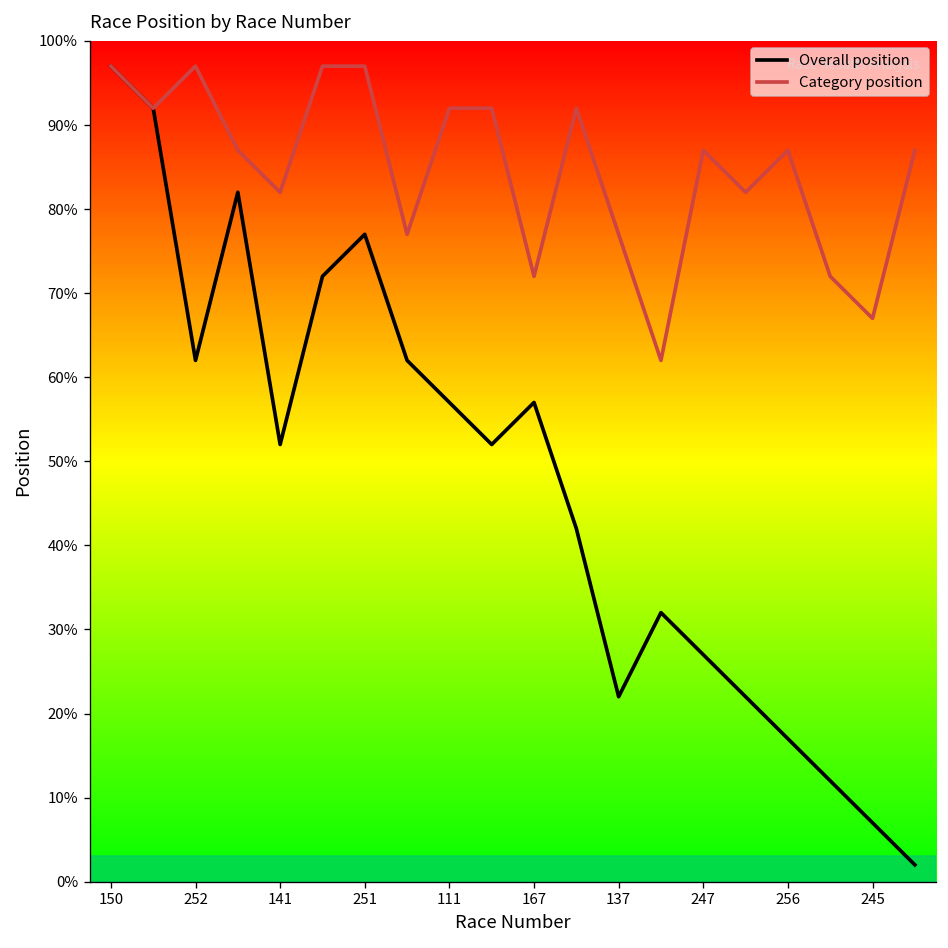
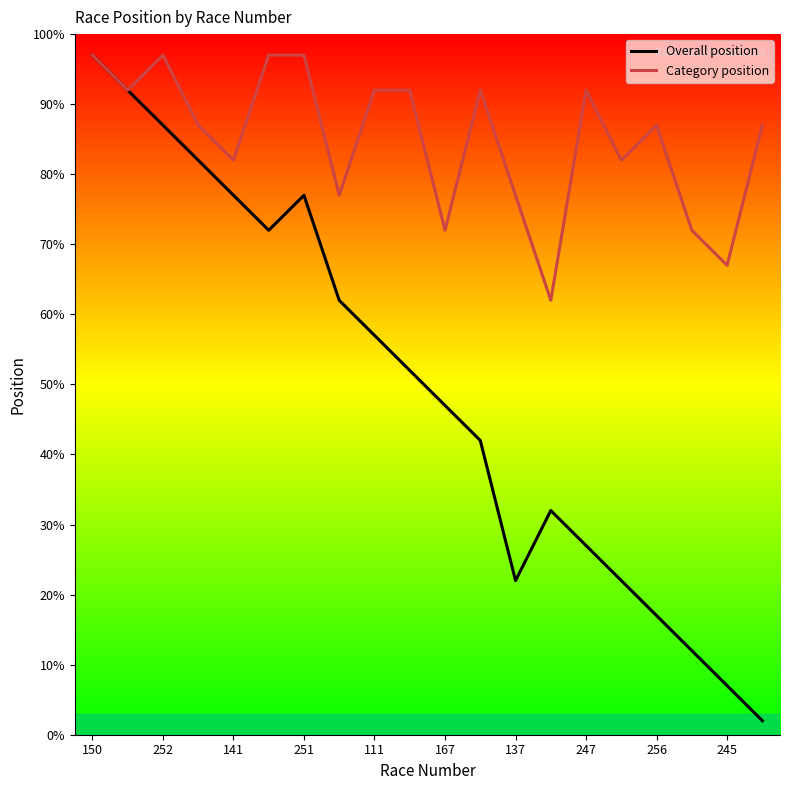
  {
    "Overall position": {
-     "252": "62%",
-     "141": "52%",
+     "252": "87%",
+     "141": "77%",
      "251": "77%",
      "111": "57%",
-     "167": "57%",
+     "167": "47%",
      "137": "22%",
      "247": "27%",
      "256": "17%",
      "245": "7%"
    },
    "Category position": {
      "252": "97%",
      "141": "82%",
      "251": "97%",
      "111": "92%",
      "167": "72%",
      "137": "77%",
-     "247": "87%",
+     "247": "92%",
      "256": "87%",
      "245": "67%"
    }
  }
